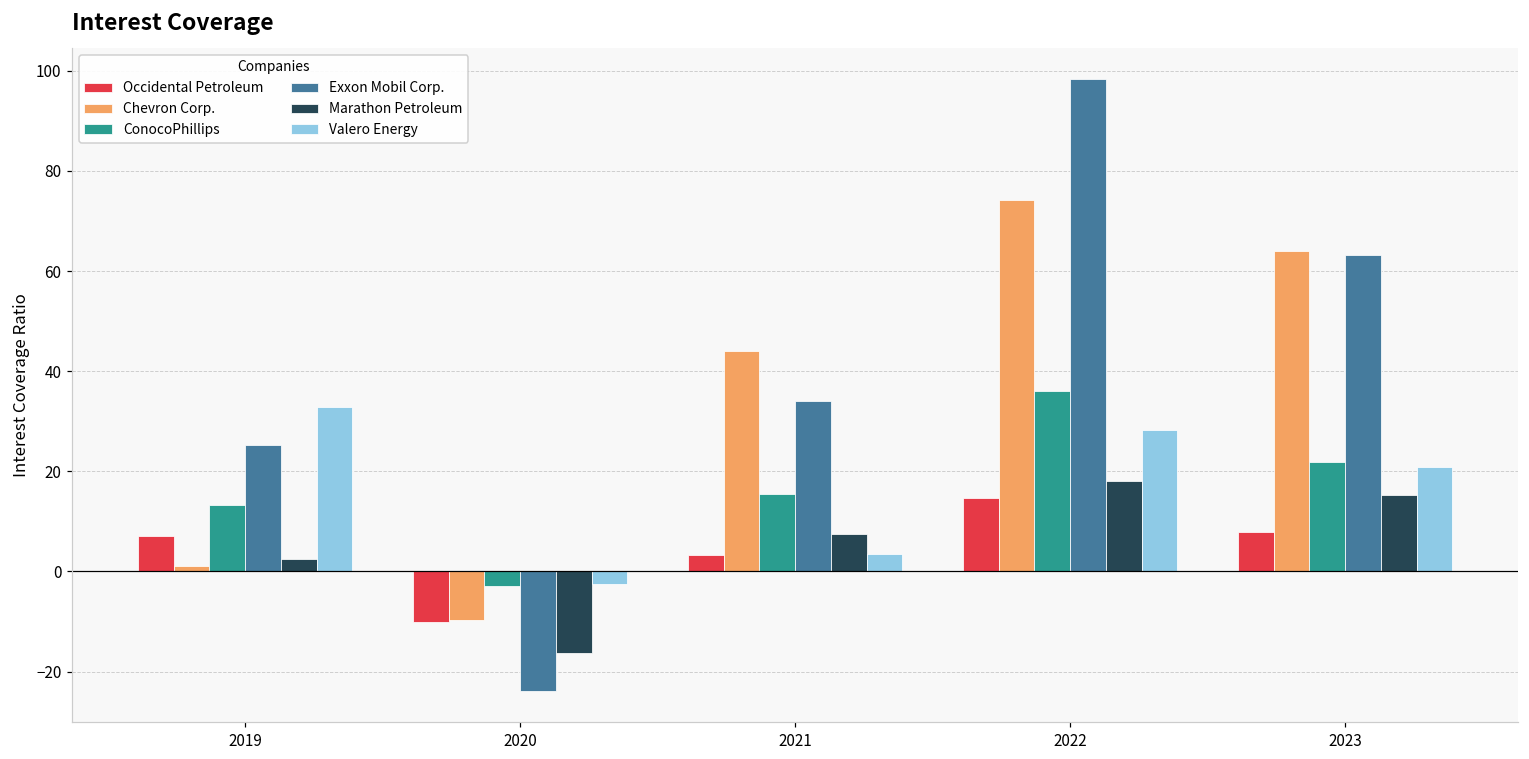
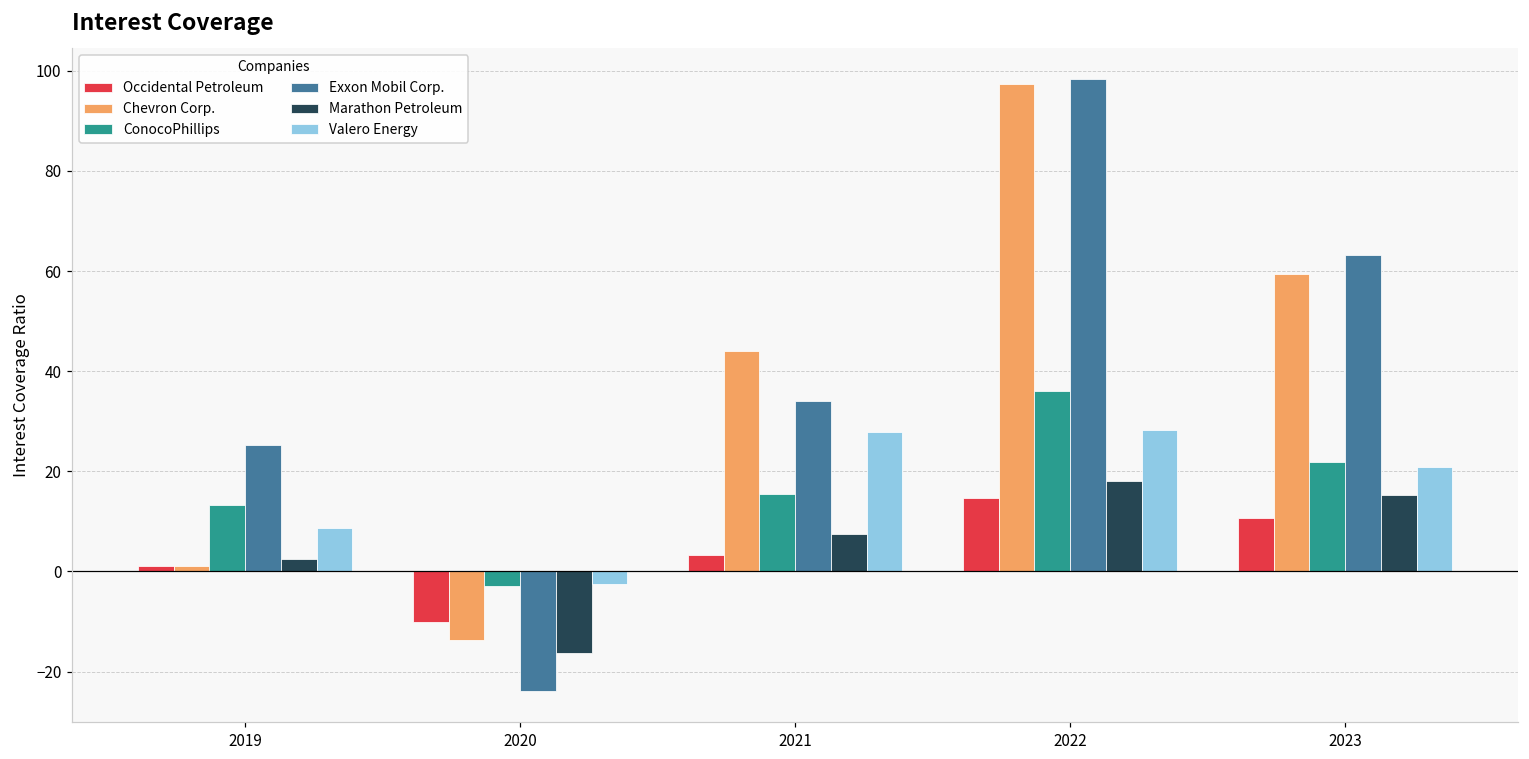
  {
    "Occidental Petroleum": {
-     "2019": 7,
+     "2019": 1,
      "2020": -10,
      "2021": 3,
      "2022": 15,
-     "2023": 8
+     "2023": 11
    },
    "Chevron Corp.": {
      "2019": 1,
-     "2020": -10,
+     "2020": -14,
      "2021": 44,
-     "2022": 74,
-     "2023": 64
+     "2022": 97,
+     "2023": 59
    },
    "Marathon Petroleum": {
      "2019": 2,
      "2020": -16,
      "2021": 7,
      "2022": 18,
      "2023": 15
    },
    "Valero Energy": {
-     "2019": 33,
+     "2019": 9,
      "2020": -3,
-     "2021": 4,
+     "2021": 28,
      "2022": 28,
      "2023": 21
    }
  }
